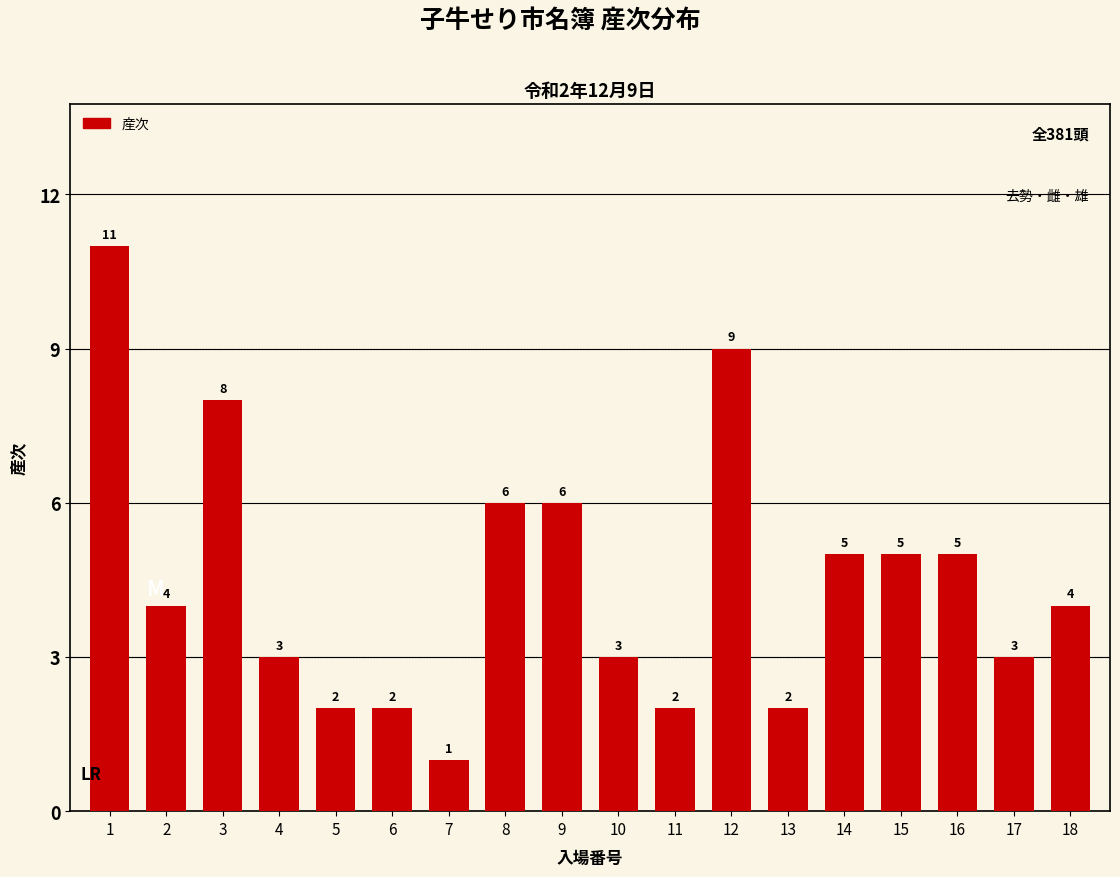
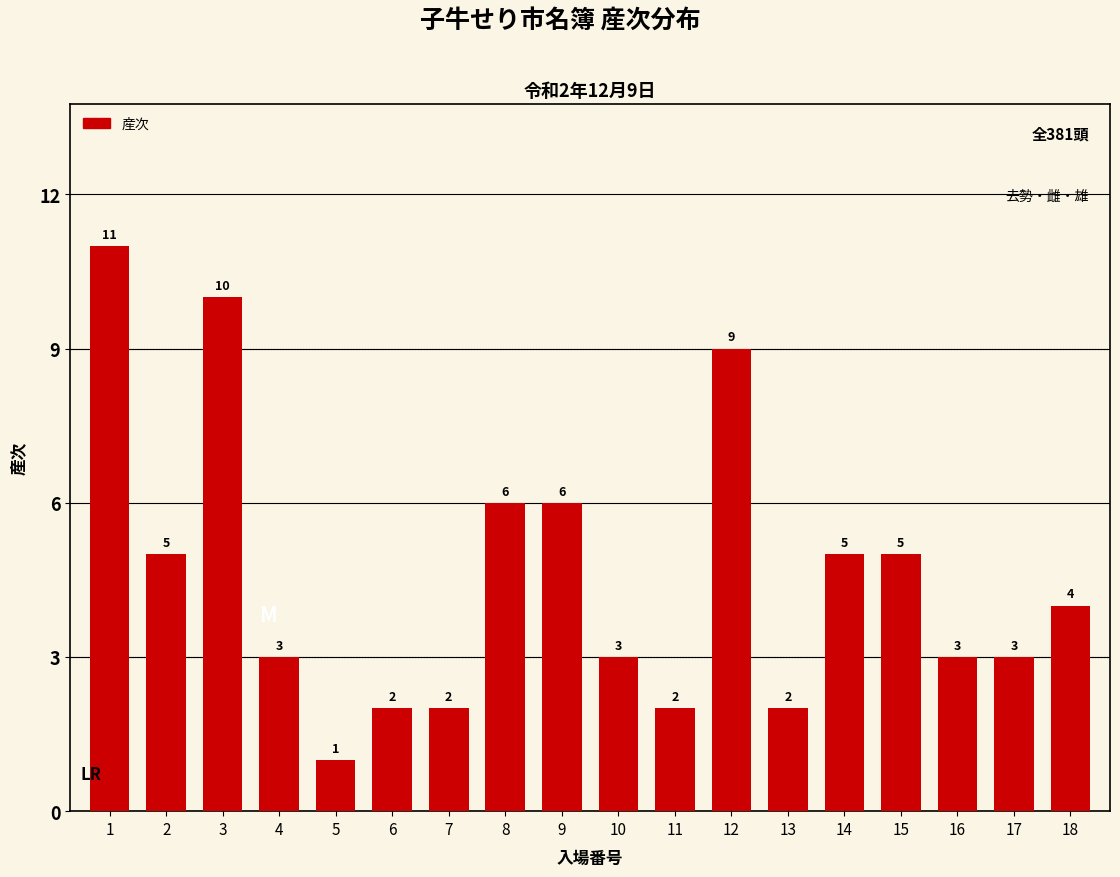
  {
    "1": 11,
-   "2": 4,
-   "3": 8,
+   "2": 5,
+   "3": 10,
    "4": 3,
-   "5": 2,
+   "5": 1,
    "6": 2,
-   "7": 1,
+   "7": 2,
    "8": 6,
    "9": 6,
    "10": 3,
    "11": 2,
    "12": 9,
    "13": 2,
    "14": 5,
    "15": 5,
-   "16": 5,
+   "16": 3,
    "17": 3,
    "18": 4
  }
